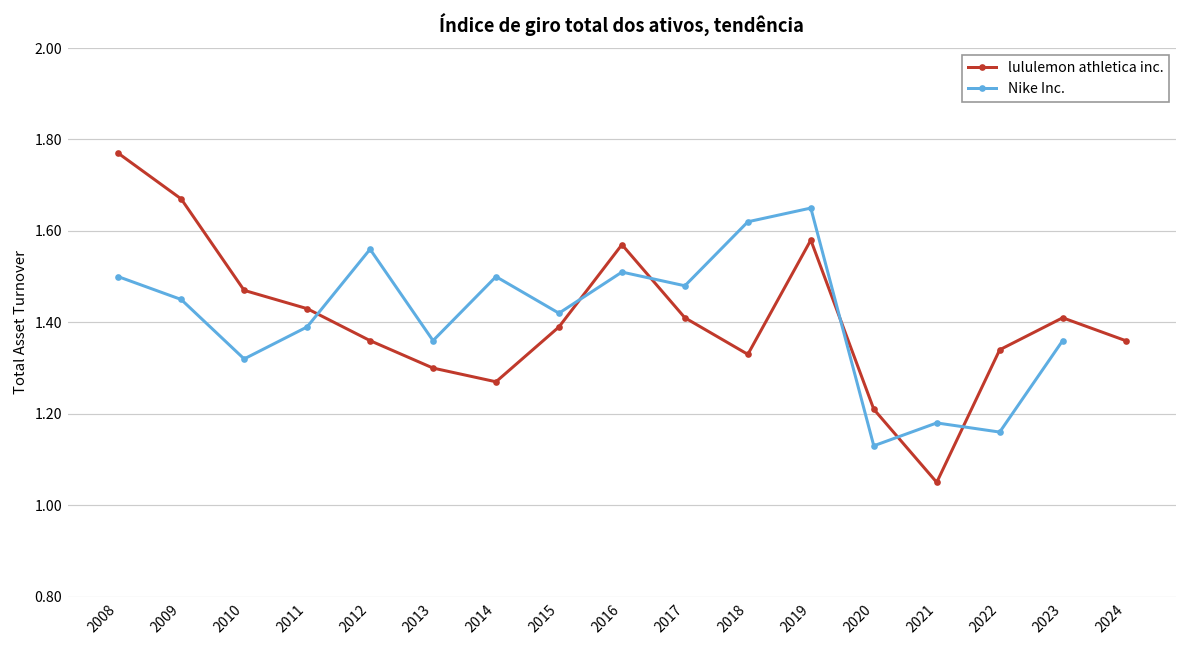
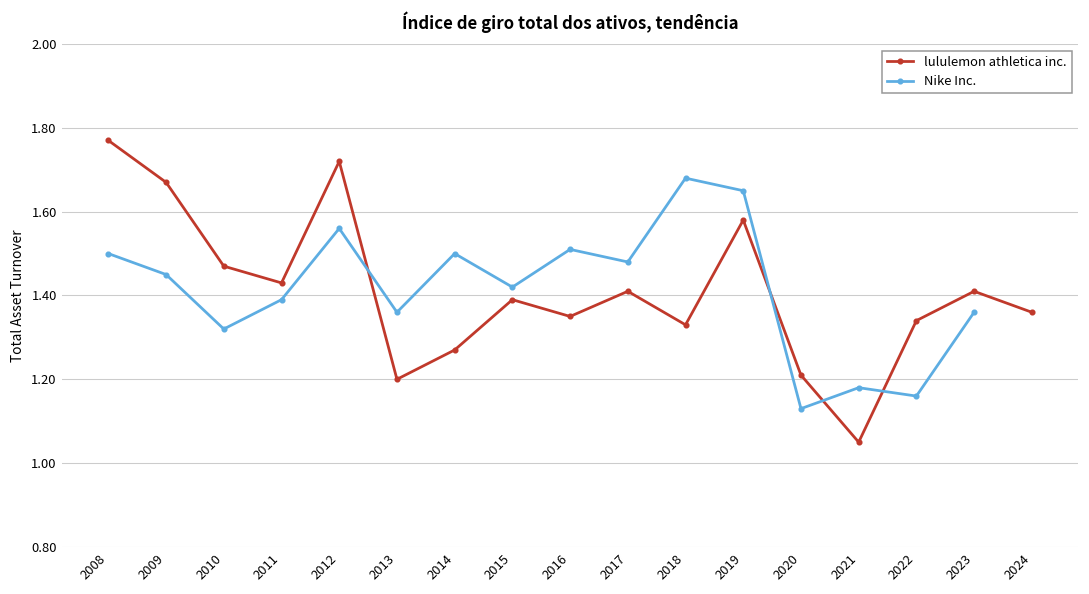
  {
    "lululemon athletica inc.": {
      "2008": 1.77,
      "2009": 1.67,
      "2010": 1.47,
      "2011": 1.43,
-     "2012": 1.36,
-     "2013": 1.3,
+     "2012": 1.72,
+     "2013": 1.2,
      "2014": 1.27,
      "2015": 1.39,
-     "2016": 1.57,
+     "2016": 1.35,
      "2017": 1.41,
      "2018": 1.33,
      "2019": 1.58,
      "2020": 1.21,
      "2021": 1.05,
      "2022": 1.34,
      "2023": 1.41,
      "2024": 1.36
    },
    "Nike Inc.": {
      "2008": 1.50,
      "2009": 1.45,
      "2010": 1.32,
      "2011": 1.39,
      "2012": 1.56,
      "2013": 1.36,
      "2014": 1.50,
      "2015": 1.42,
      "2016": 1.51,
      "2017": 1.48,
-     "2018": 1.62,
+     "2018": 1.68,
      "2019": 1.65,
      "2020": 1.13,
      "2021": 1.18,
      "2022": 1.16,
      "2023": 1.36
    }
  }
